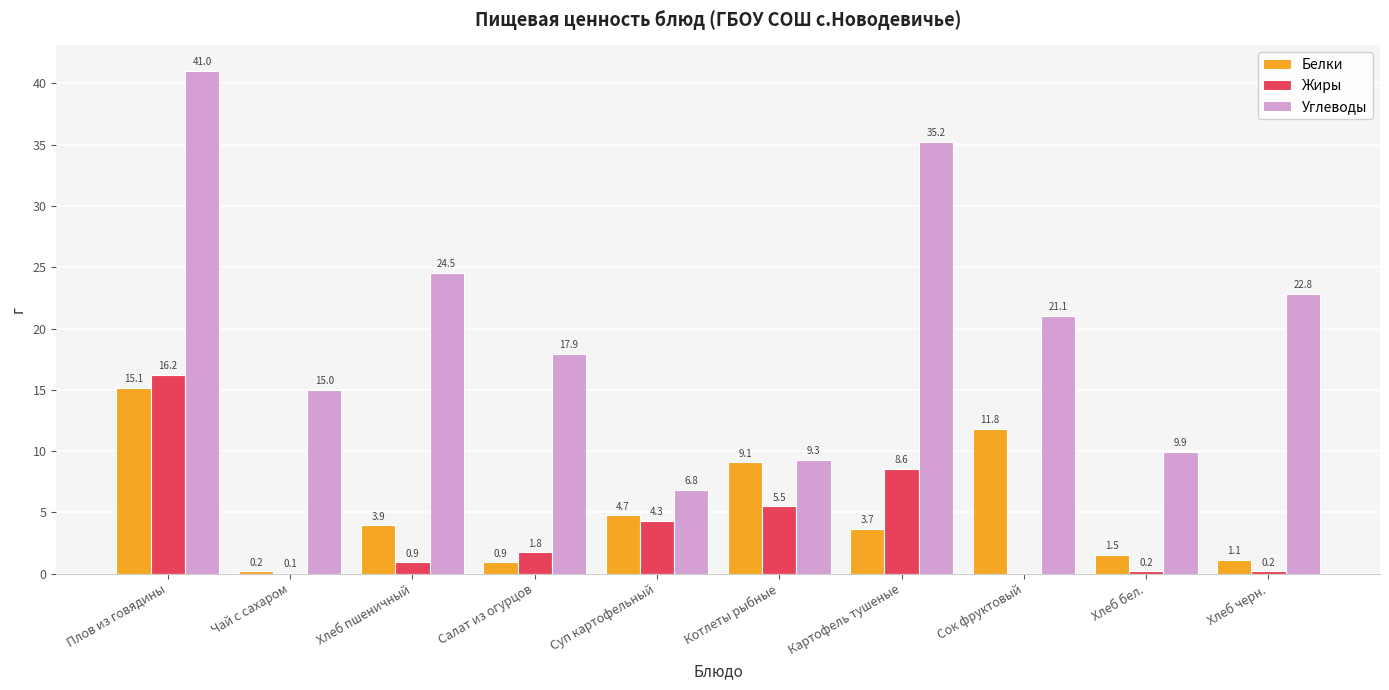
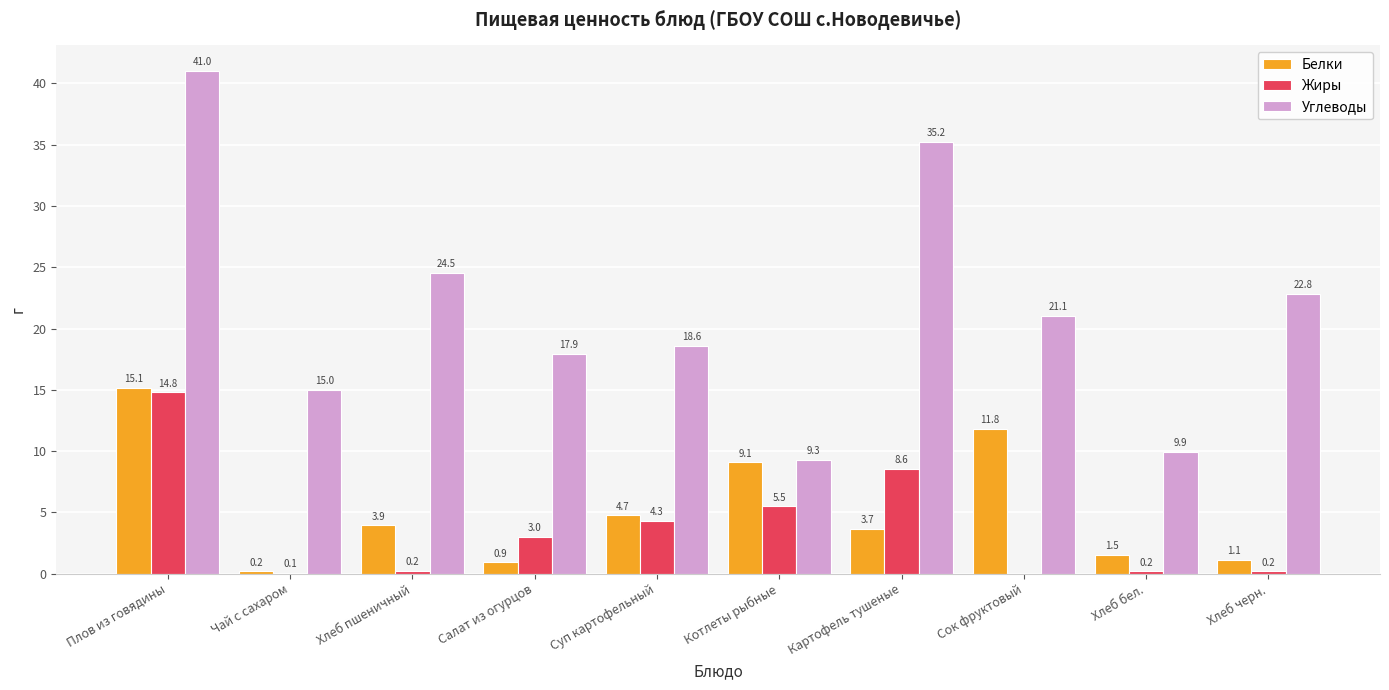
  {
    "Белки": {
      "Плов из говядины": 15.1,
      "Чай с сахаром": 0.2,
      "Хлеб пшеничный": 3.9,
      "Салат из огурцов": 0.9,
      "Суп картофельный": 4.7,
      "Котлеты рыбные": 9.1,
      "Картофель тушеные": 3.7,
      "Сок фруктовый": 11.8,
      "Хлеб бел.": 1.5,
      "Хлеб черн.": 1.1
    },
    "Жиры": {
-     "Плов из говядины": 16.2,
+     "Плов из говядины": 14.8,
      "Чай с сахаром": 0.1,
-     "Хлеб пшеничный": 0.9,
-     "Салат из огурцов": 1.8,
+     "Хлеб пшеничный": 0.2,
+     "Салат из огурцов": 3.0,
      "Суп картофельный": 4.3,
      "Котлеты рыбные": 5.5,
      "Картофель тушеные": 8.6,
      "Хлеб бел.": 0.2,
      "Хлеб черн.": 0.2
    },
    "Углеводы": {
      "Плов из говядины": 41.0,
      "Чай с сахаром": 15.0,
      "Хлеб пшеничный": 24.5,
      "Салат из огурцов": 17.9,
-     "Суп картофельный": 6.8,
+     "Суп картофельный": 18.6,
      "Котлеты рыбные": 9.3,
      "Картофель тушеные": 35.2,
      "Сок фруктовый": 21.1,
      "Хлеб бел.": 9.9,
      "Хлеб черн.": 22.8
    }
  }
